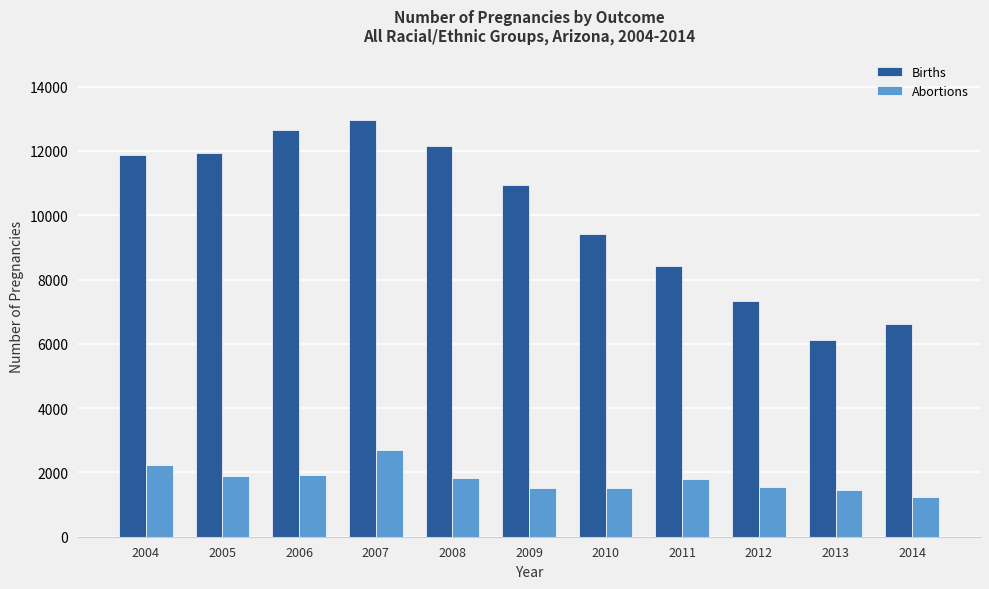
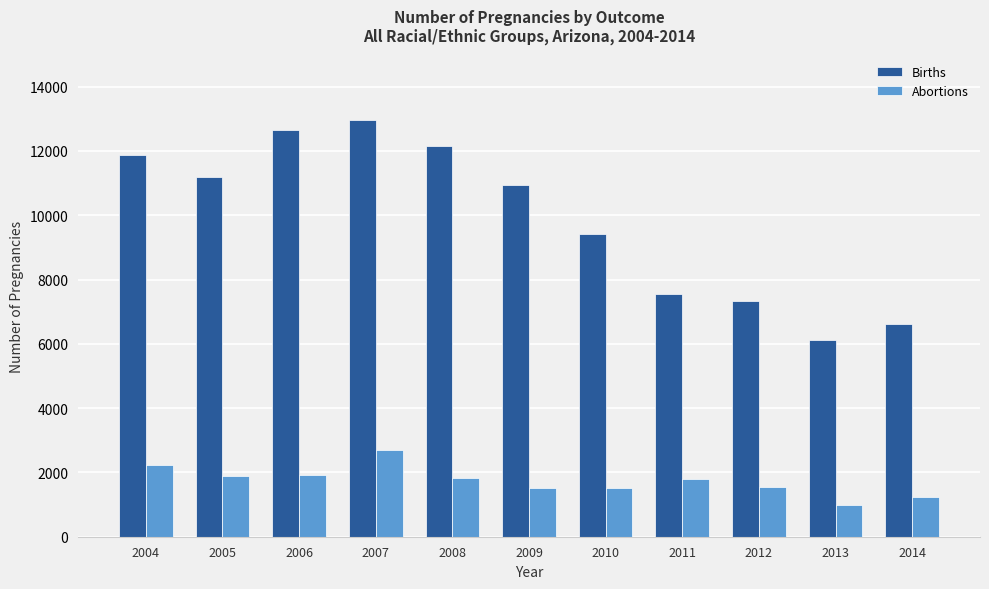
  {
    "Births": {
      "2004": 11900,
-     "2005": 11900,
+     "2005": 11200,
      "2006": 12600,
      "2007": 13000,
      "2008": 12200,
      "2009": 11000,
      "2010": 9400,
-     "2011": 8400,
+     "2011": 7500,
      "2012": 7300,
      "2013": 6100,
      "2014": 6600
    },
    "Abortions": {
      "2004": 2200,
      "2005": 1900,
      "2006": 1900,
      "2007": 2700,
      "2008": 1800,
      "2009": 1500,
      "2010": 1500,
      "2011": 1800,
      "2012": 1500,
-     "2013": 1400,
+     "2013": 1000,
      "2014": 1200
    }
  }
